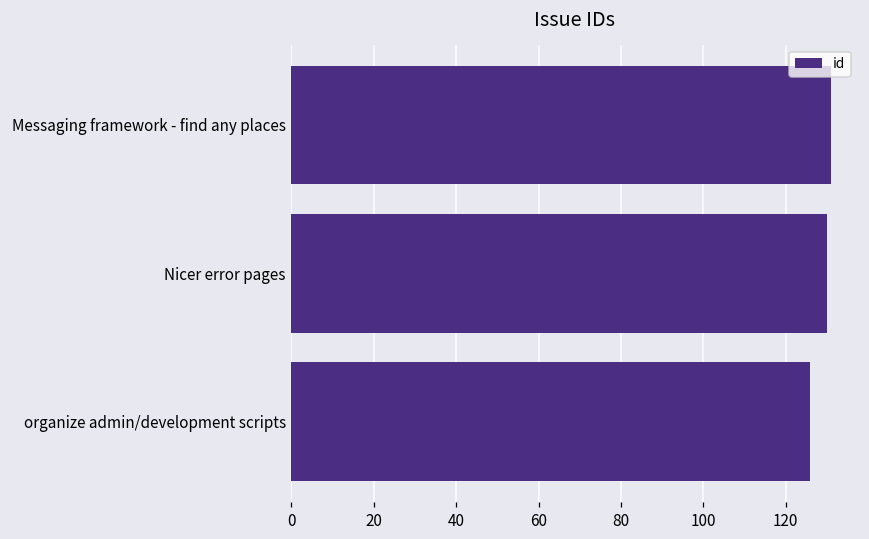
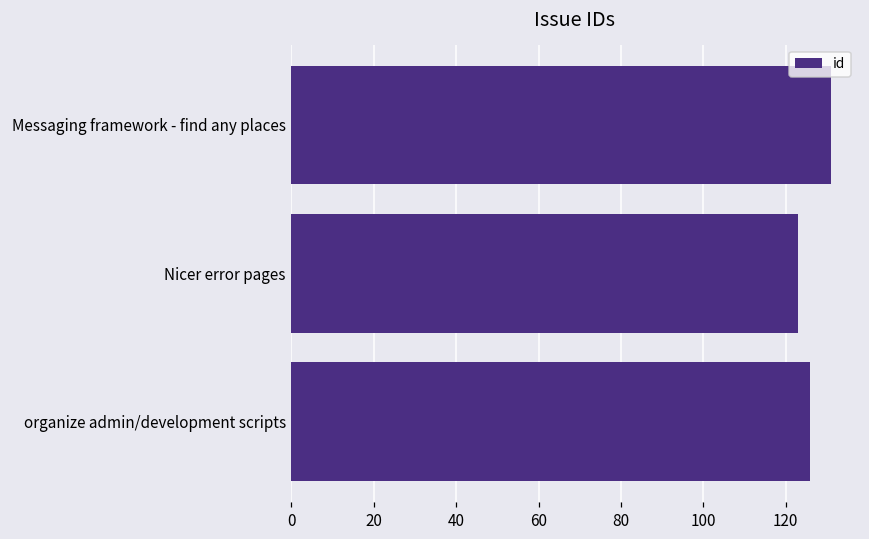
  {
    "Messaging framework - find any places": 131,
-   "Nicer error pages": 130,
+   "Nicer error pages": 123,
    "organize admin/development scripts": 126
  }
